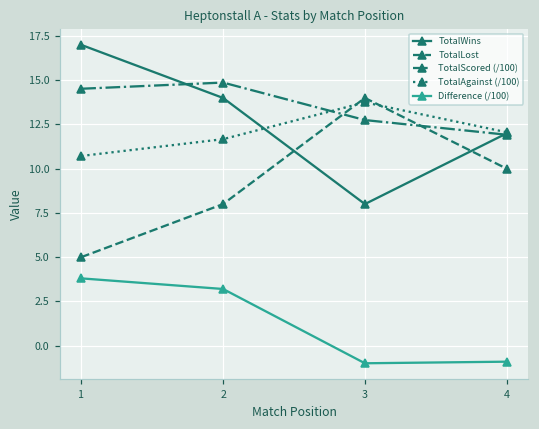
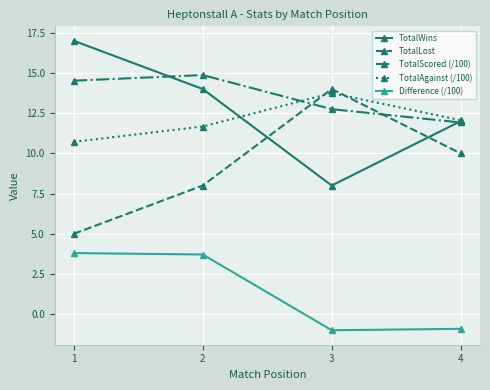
  {
    "Difference (/100)": {
      "1": 3.8,
-     "2": 3.2,
+     "2": 3.7,
      "3": -1.0,
      "4": -0.9
    }
  }
